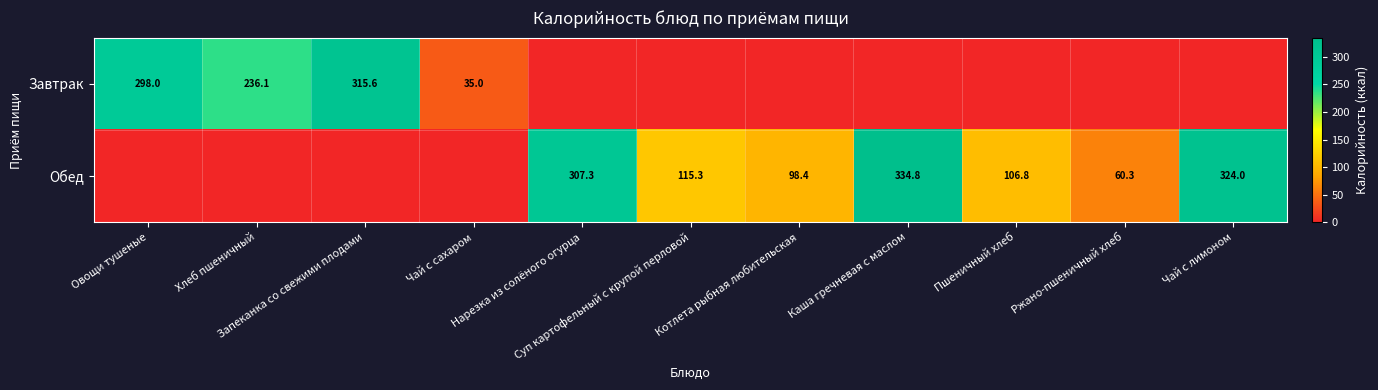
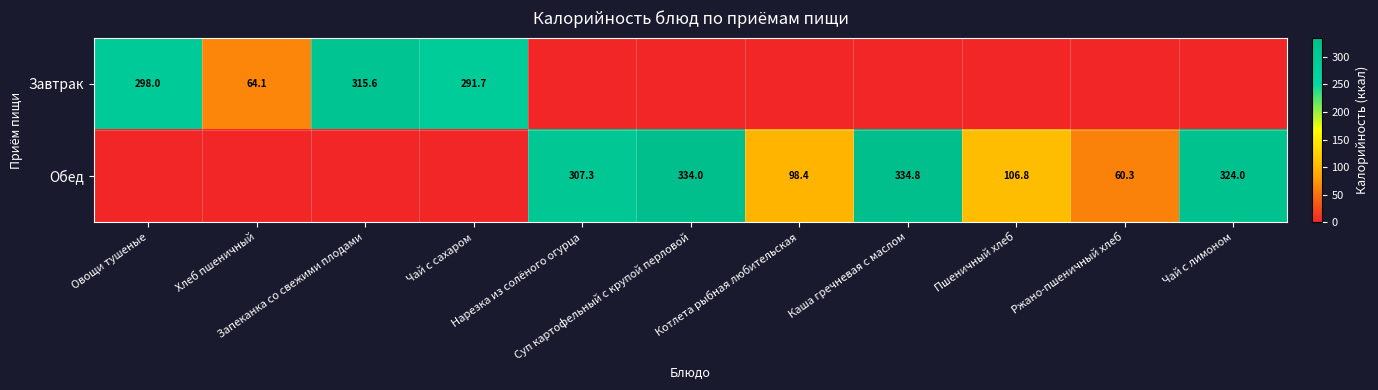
  {
    "Завтрак": {
      "Овощи тушеные": 298.0,
-     "Хлеб пшеничный": 236.1,
+     "Хлеб пшеничный": 64.1,
      "Запеканка со свежими плодами": 315.6,
-     "Чай с сахаром": 35.0
+     "Чай с сахаром": 291.7
    },
    "Обед": {
      "Нарезка из солёного огурца": 307.3,
-     "Суп картофельный с крупой перловой": 115.3,
+     "Суп картофельный с крупой перловой": 334.0,
      "Котлета рыбная любительская": 98.4,
      "Каша гречневая с маслом": 334.8,
      "Пшеничный хлеб": 106.8,
      "Ржано-пшеничный хлеб": 60.3,
      "Чай с лимоном": 324.0
    }
  }
